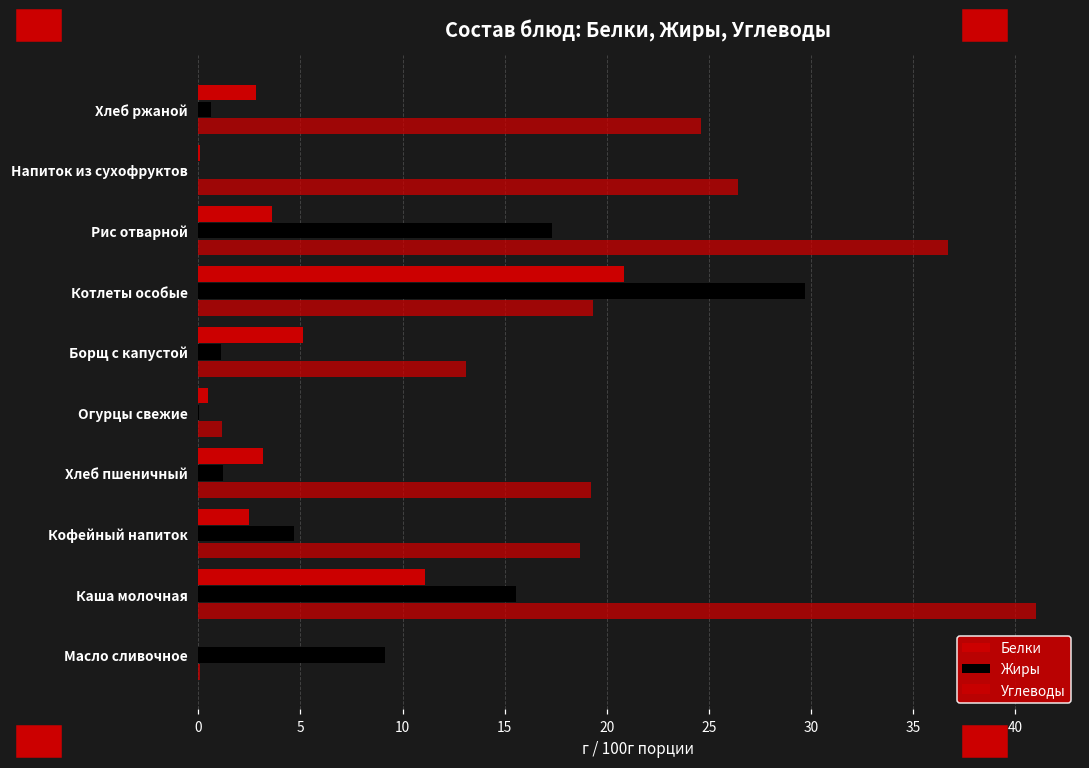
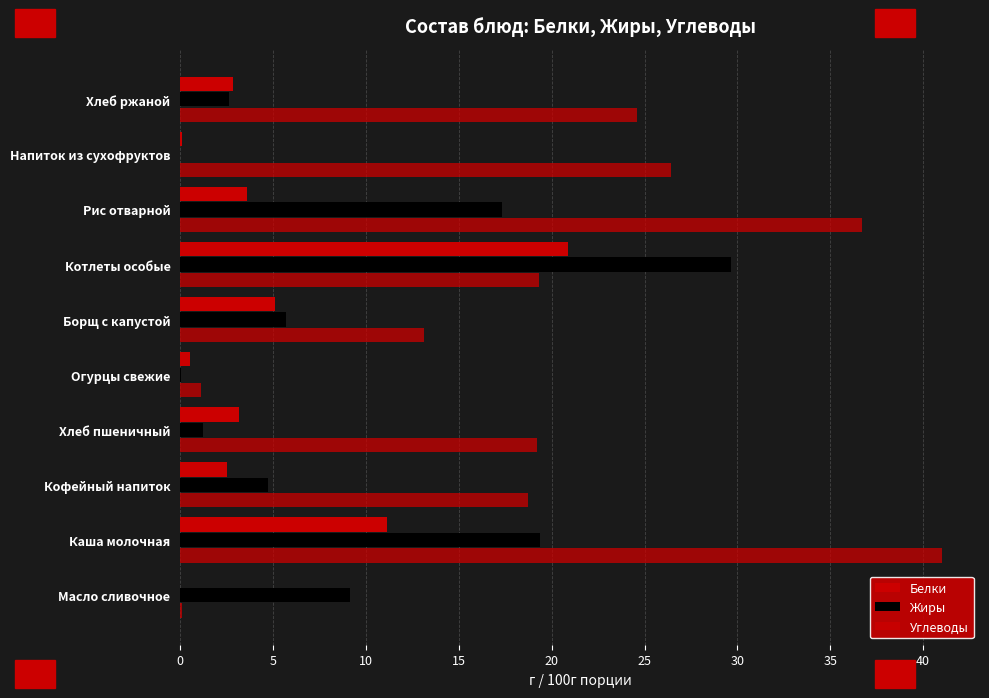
  {
    "Жиры": {
-     "Хлеб ржаной": 0.6,
+     "Хлеб ржаной": 2.6,
      "Напиток из сухофруктов": 0.0,
      "Рис отварной": 17.3,
      "Котлеты особые": 29.7,
-     "Борщ с капустой": 1.1,
+     "Борщ с капустой": 5.7,
      "Хлеб пшеничный": 1.2,
      "Кофейный напиток": 4.7,
-     "Каша молочная": 15.5,
+     "Каша молочная": 19.4,
      "Масло сливочное": 9.1
    }
  }
